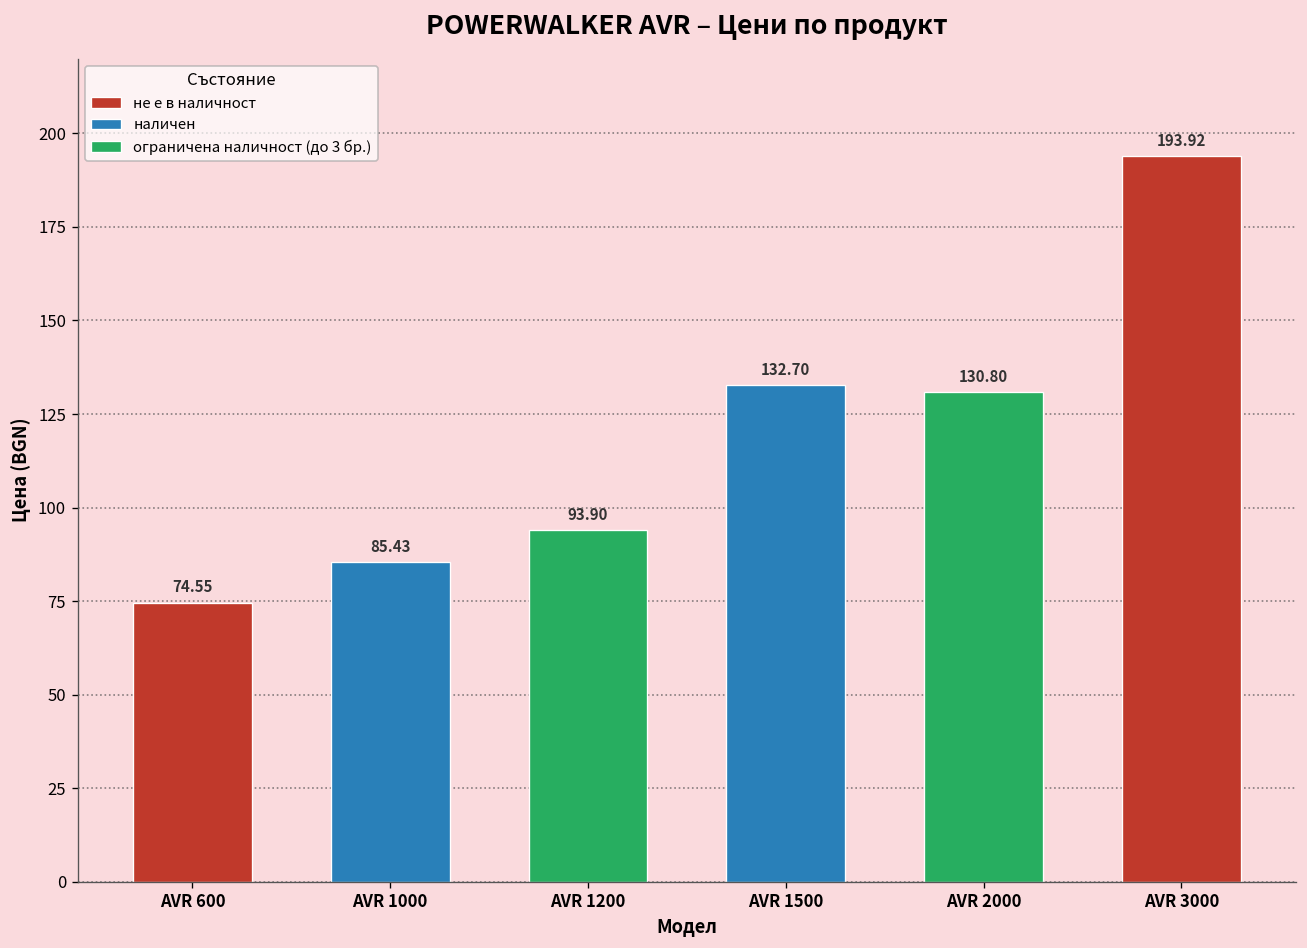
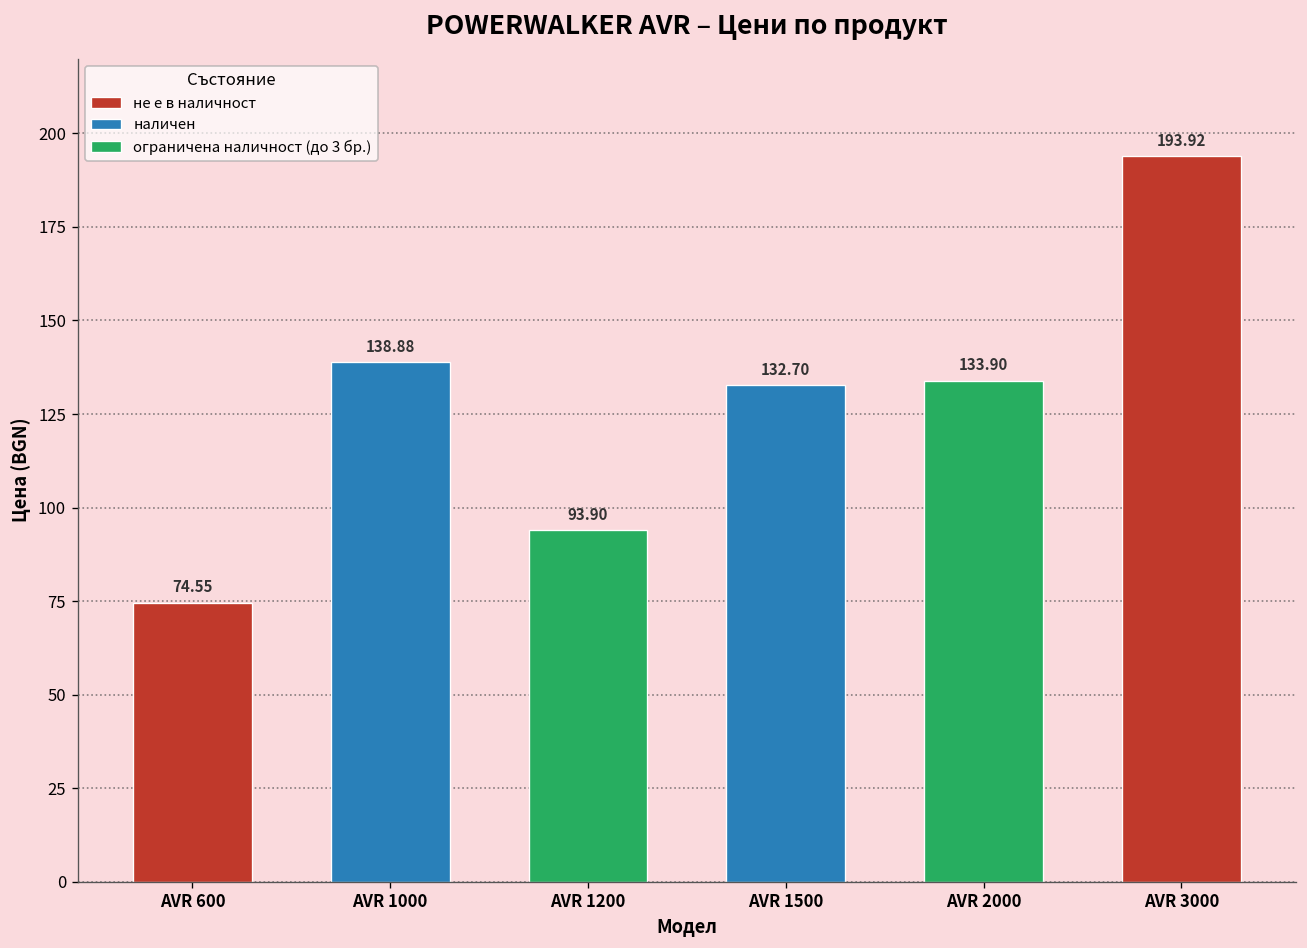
  {
    "AVR 600": 74.55,
-   "AVR 1000": 85.43,
+   "AVR 1000": 138.88,
    "AVR 1200": 93.90,
    "AVR 1500": 132.70,
-   "AVR 2000": 130.80,
+   "AVR 2000": 133.90,
    "AVR 3000": 193.92
  }
